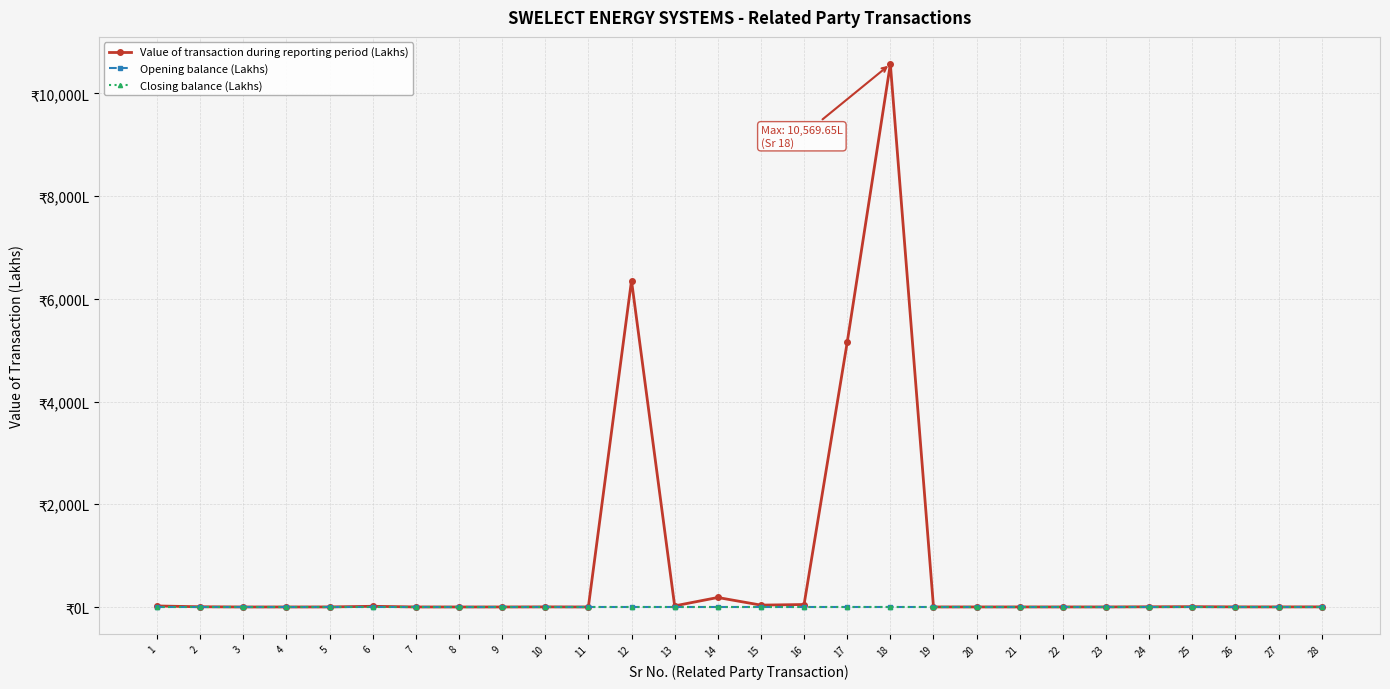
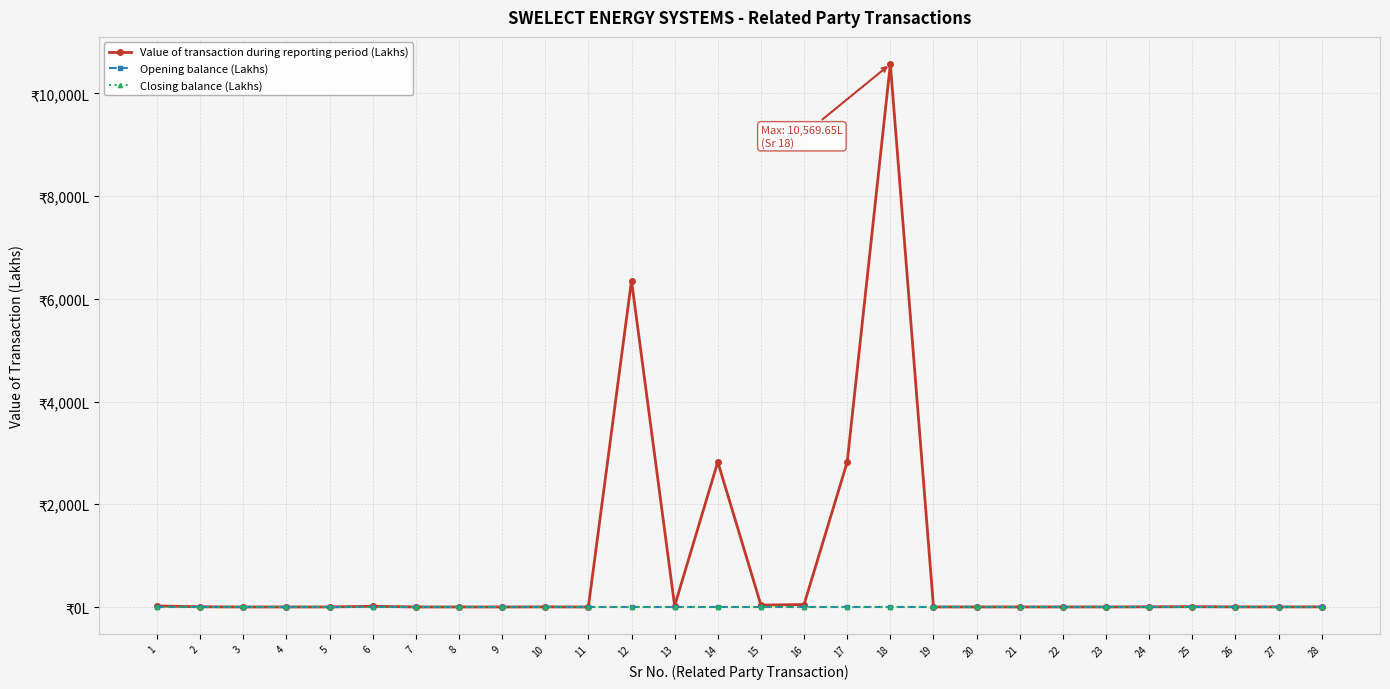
  {
    "Value of transaction during reporting period (Lakhs)": {
      "12": "₹6,400L",
-     "14": "₹200L",
-     "17": "₹5,200L"
+     "14": "₹2,800L",
+     "17": "₹2,800L"
    },
    "Closing balance (Lakhs)": {
      "12": "₹0L",
      "14": "₹0L",
      "17": "₹0L",
      "18": "₹0L"
    }
  }
